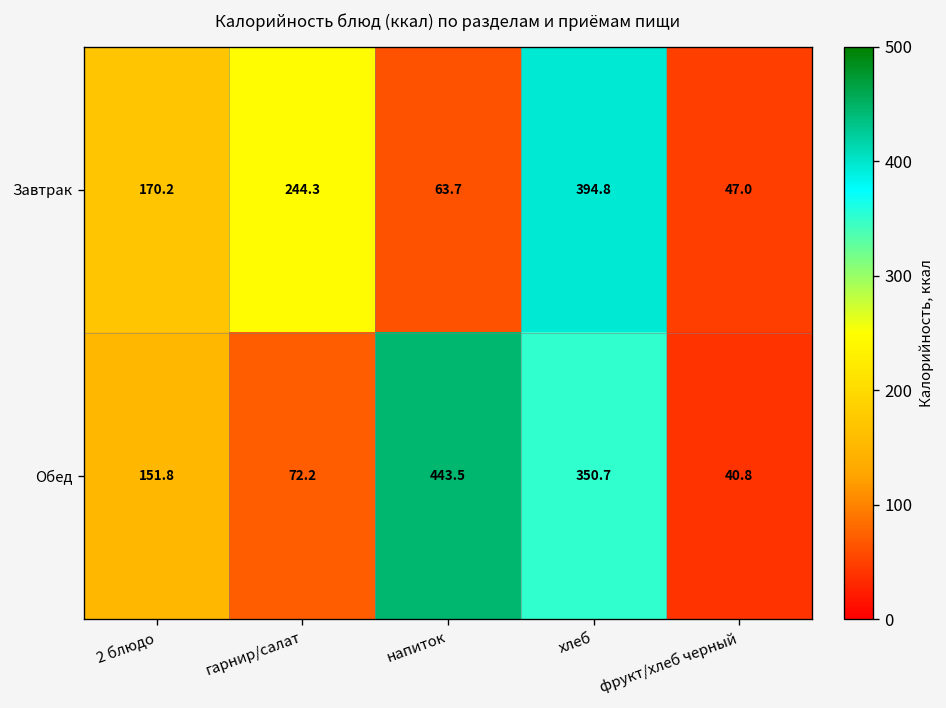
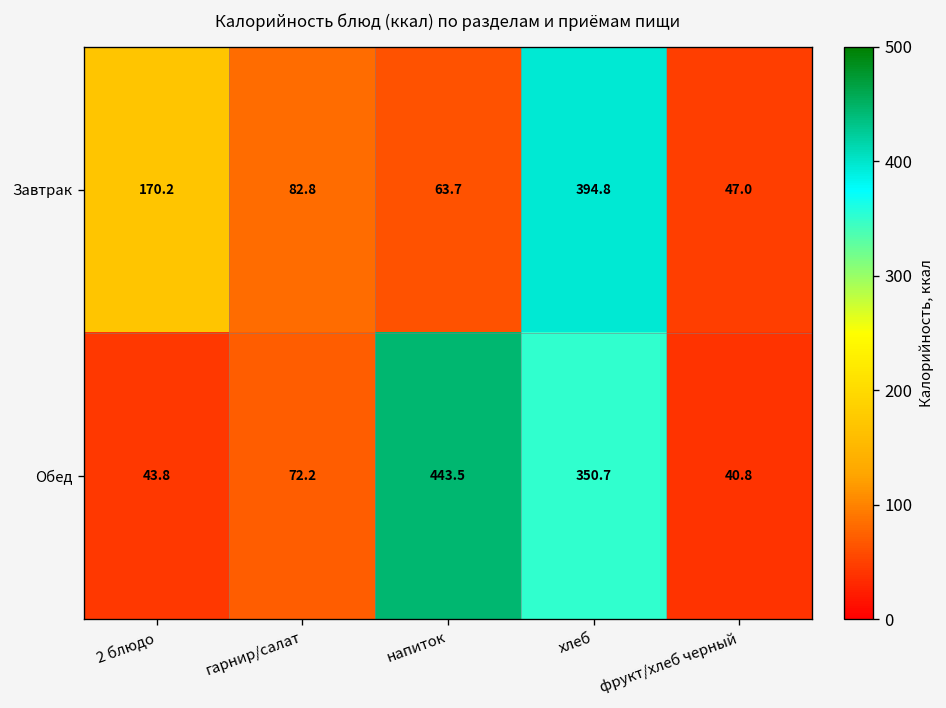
  {
    "Завтрак": {
      "2 блюдо": 170.2,
-     "гарнир/салат": 244.3,
+     "гарнир/салат": 82.8,
      "напиток": 63.7,
      "хлеб": 394.8,
      "фрукт/хлеб черный": 47.0
    },
    "Обед": {
-     "2 блюдо": 151.8,
+     "2 блюдо": 43.8,
      "гарнир/салат": 72.2,
      "напиток": 443.5,
      "хлеб": 350.7,
      "фрукт/хлеб черный": 40.8
    }
  }
